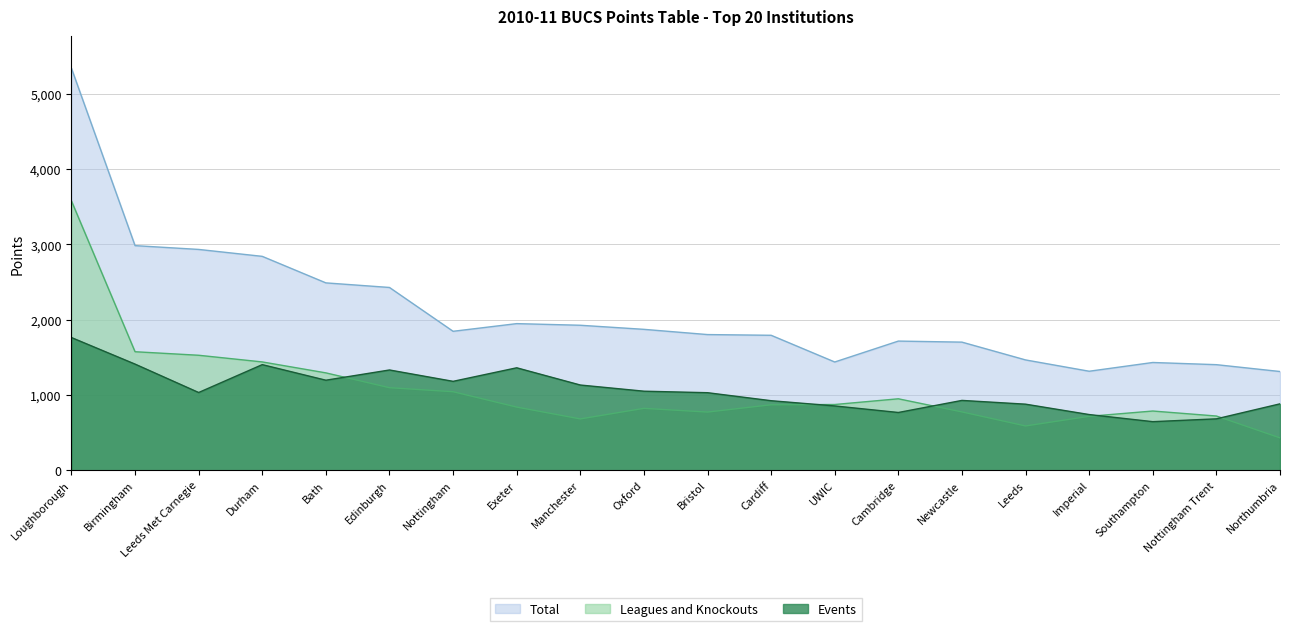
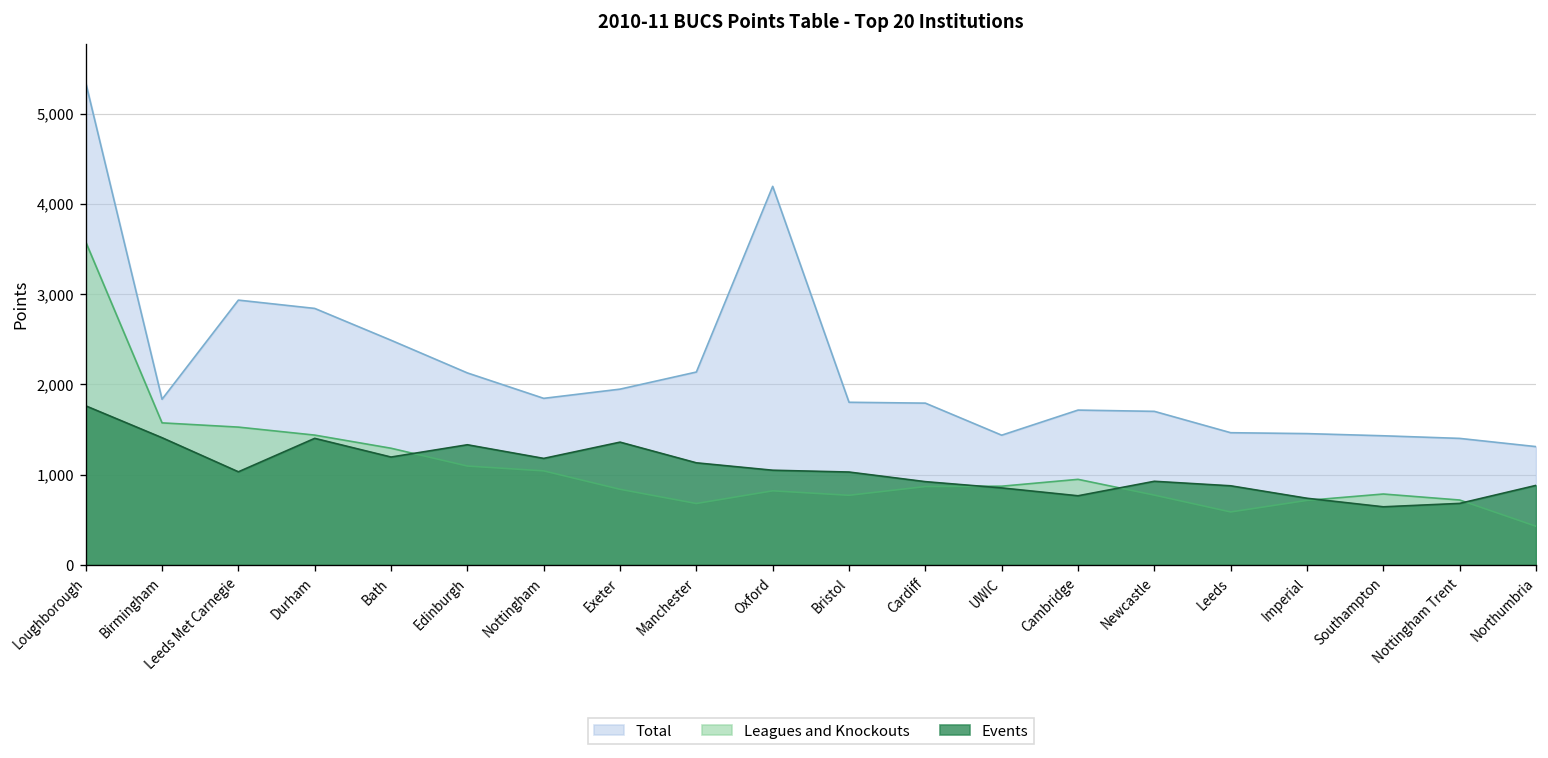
  {
    "Total": {
      "Loughborough": "5,300",
-     "Birmingham": "3,000",
+     "Birmingham": "1,800",
      "Leeds Met Carnegie": "2,900",
      "Durham": "2,800",
      "Bath": "2,500",
-     "Edinburgh": "2,400",
+     "Edinburgh": "2,100",
      "Nottingham": "1,800",
      "Exeter": "1,900",
-     "Manchester": "1,900",
-     "Oxford": "1,900",
+     "Manchester": "2,100",
+     "Oxford": "4,200",
      "Bristol": "1,800",
      "Cardiff": "1,800",
      "UWIC": "1,400",
      "Cambridge": "1,700",
      "Newcastle": "1,700",
      "Leeds": "1,500",
-     "Imperial": "1,300",
+     "Imperial": "1,500",
      "Southampton": "1,400",
      "Nottingham Trent": "1,400",
      "Northumbria": "1,300"
    },
    "Leagues and Knockouts": {
      "Loughborough": "3,600",
      "Birmingham": "1,600",
      "Leeds Met Carnegie": "1,500",
      "Durham": "1,400",
      "Bath": "1,300",
      "Edinburgh": "1,100",
      "Nottingham": "1,000",
      "Exeter": "800",
      "Manchester": "700",
      "Oxford": "800",
      "Bristol": "800",
      "Cardiff": "900",
      "Cambridge": "900",
      "Newcastle": "800",
      "Leeds": "600",
      "Southampton": "800",
      "Nottingham Trent": "700",
      "Northumbria": "400"
    },
    "Events": {
      "Loughborough": "1,800",
      "Birmingham": "1,400",
      "Leeds Met Carnegie": "1,000",
      "Durham": "1,400",
      "Bath": "1,200",
      "Edinburgh": "1,300",
      "Nottingham": "1,200",
      "Exeter": "1,400",
      "Manchester": "1,100",
      "Oxford": "1,100",
      "Bristol": "1,000",
      "Cardiff": "900",
      "Cambridge": "800",
      "Newcastle": "900",
      "Leeds": "900",
      "Southampton": "600",
      "Nottingham Trent": "700",
      "Northumbria": "900"
    }
  }
